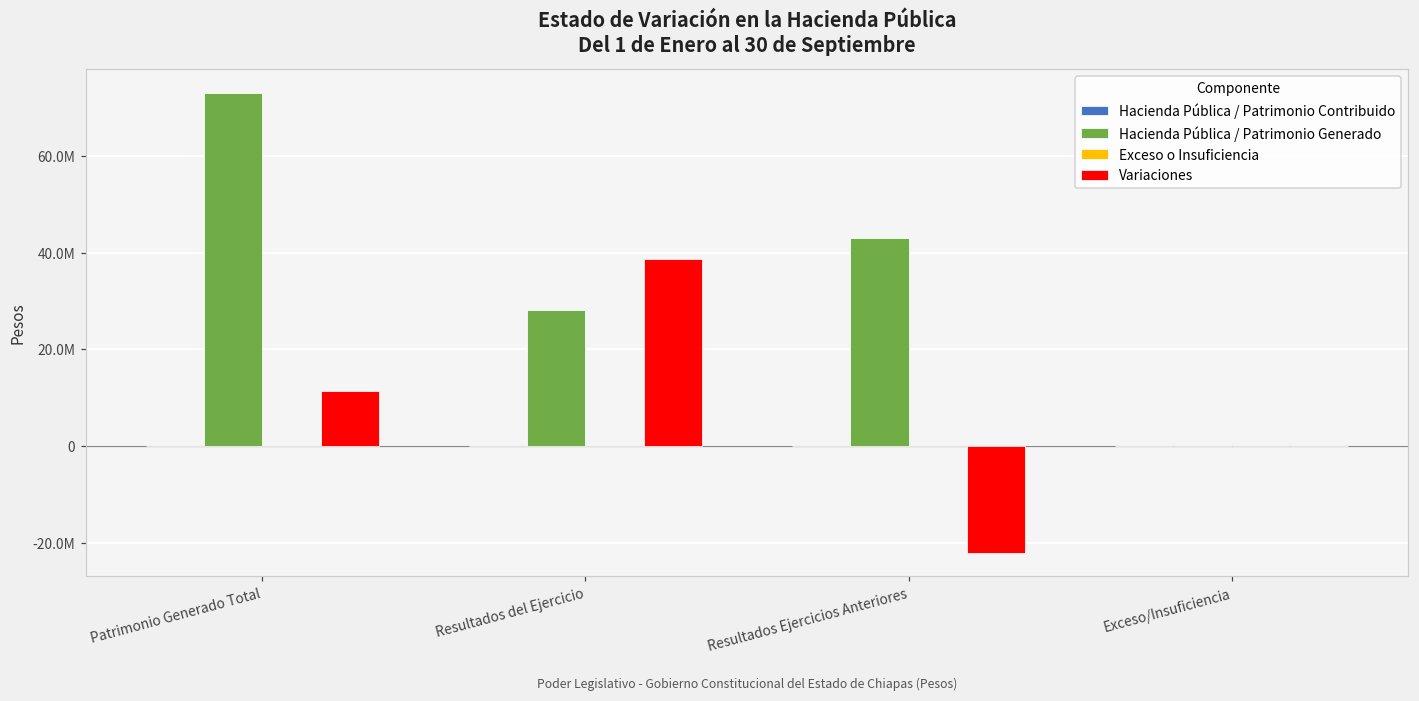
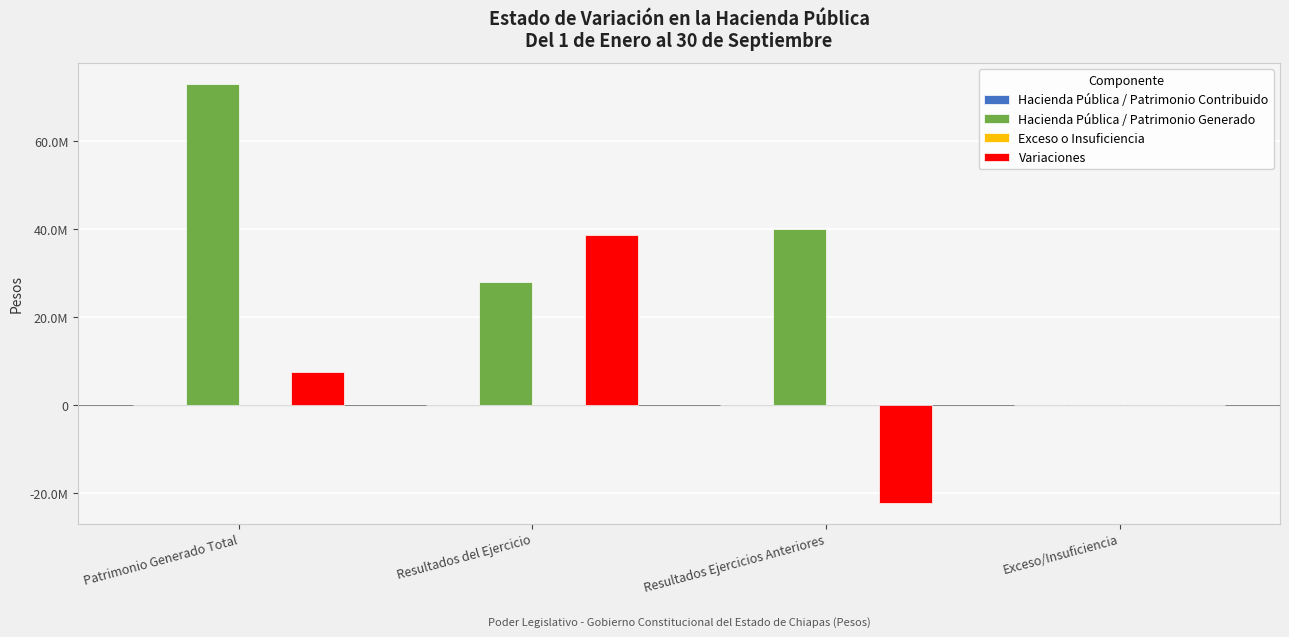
  {
    "Hacienda Pública / Patrimonio Contribuido": {
      "Patrimonio Generado Total": 0,
      "Resultados del Ejercicio": 0,
      "Resultados Ejercicios Anteriores": 0,
      "Exceso/Insuficiencia": 0
    },
    "Hacienda Pública / Patrimonio Generado": {
      "Patrimonio Generado Total": 73000000,
      "Resultados del Ejercicio": 28000000,
-     "Resultados Ejercicios Anteriores": 43000000,
+     "Resultados Ejercicios Anteriores": 40000000,
      "Exceso/Insuficiencia": 0
    },
    "Exceso o Insuficiencia": {
      "Patrimonio Generado Total": 0,
      "Resultados del Ejercicio": 0,
      "Resultados Ejercicios Anteriores": 0,
      "Exceso/Insuficiencia": 0
    },
    "Variaciones": {
-     "Patrimonio Generado Total": 11000000,
+     "Patrimonio Generado Total": 8000000,
      "Resultados del Ejercicio": 39000000,
      "Resultados Ejercicios Anteriores": -22000000,
      "Exceso/Insuficiencia": 0
    }
  }
